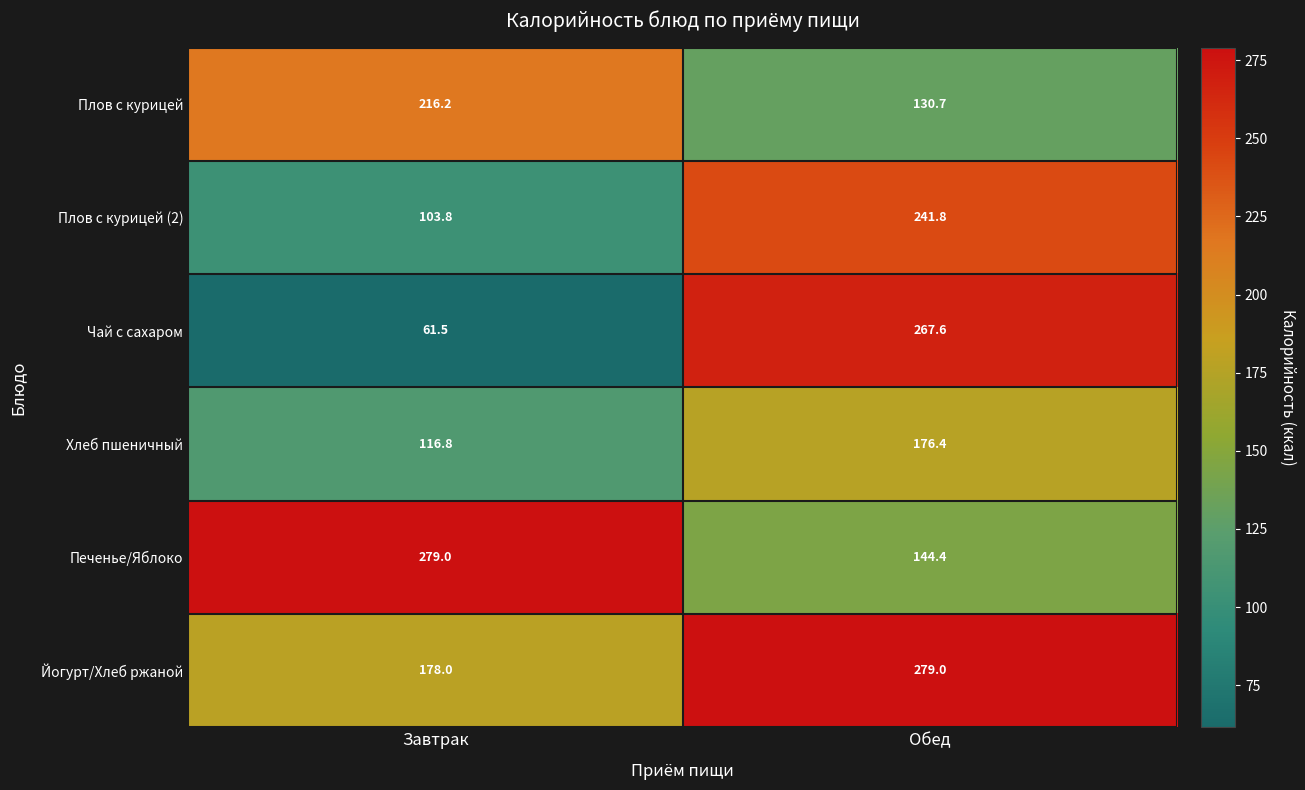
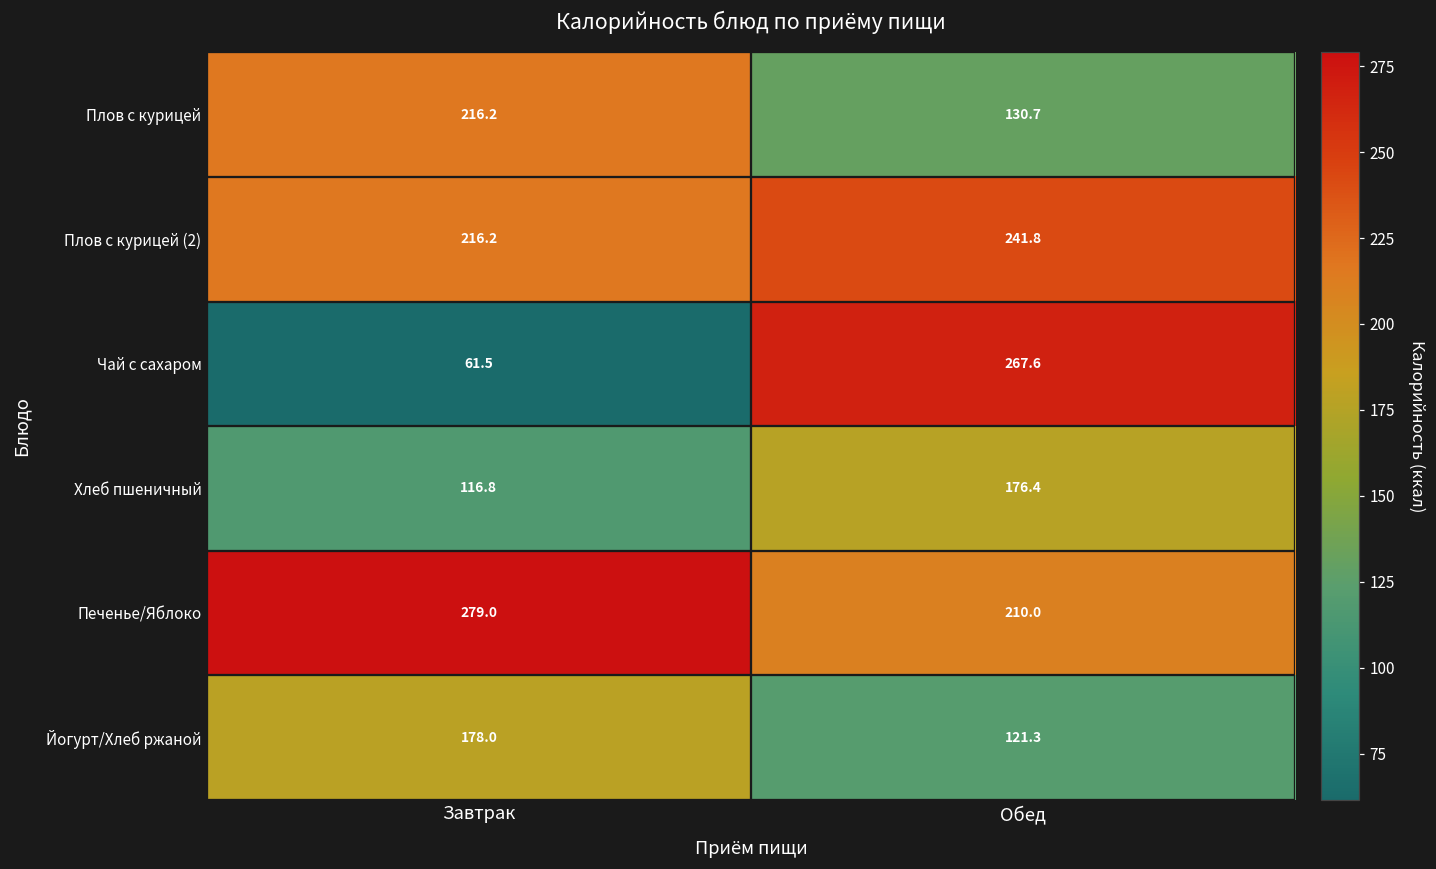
  {
    "Плов с курицей": {
      "Завтрак": 216.2,
      "Обед": 130.7
    },
    "Плов с курицей (2)": {
-     "Завтрак": 103.8,
+     "Завтрак": 216.2,
      "Обед": 241.8
    },
    "Чай с сахаром": {
      "Завтрак": 61.5,
      "Обед": 267.6
    },
    "Хлеб пшеничный": {
      "Завтрак": 116.8,
      "Обед": 176.4
    },
    "Печенье/Яблоко": {
      "Завтрак": 279.0,
-     "Обед": 144.4
+     "Обед": 210.0
    },
    "Йогурт/Хлеб ржаной": {
      "Завтрак": 178.0,
-     "Обед": 279.0
+     "Обед": 121.3
    }
  }
